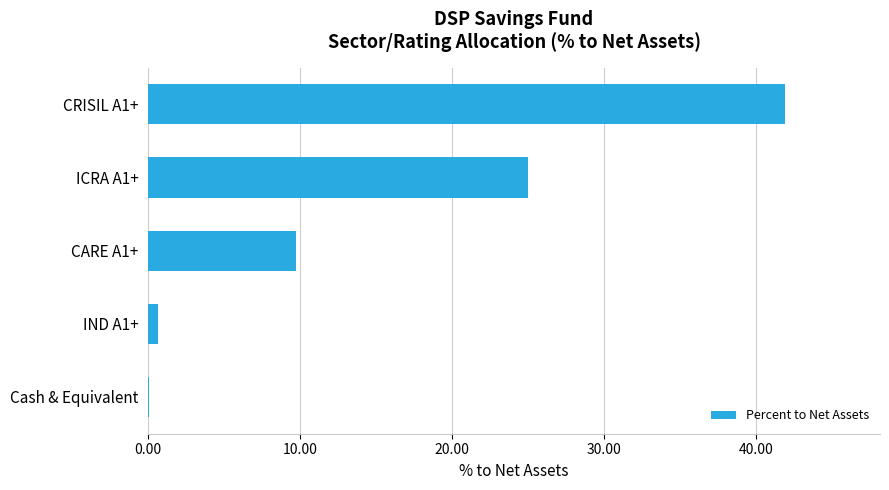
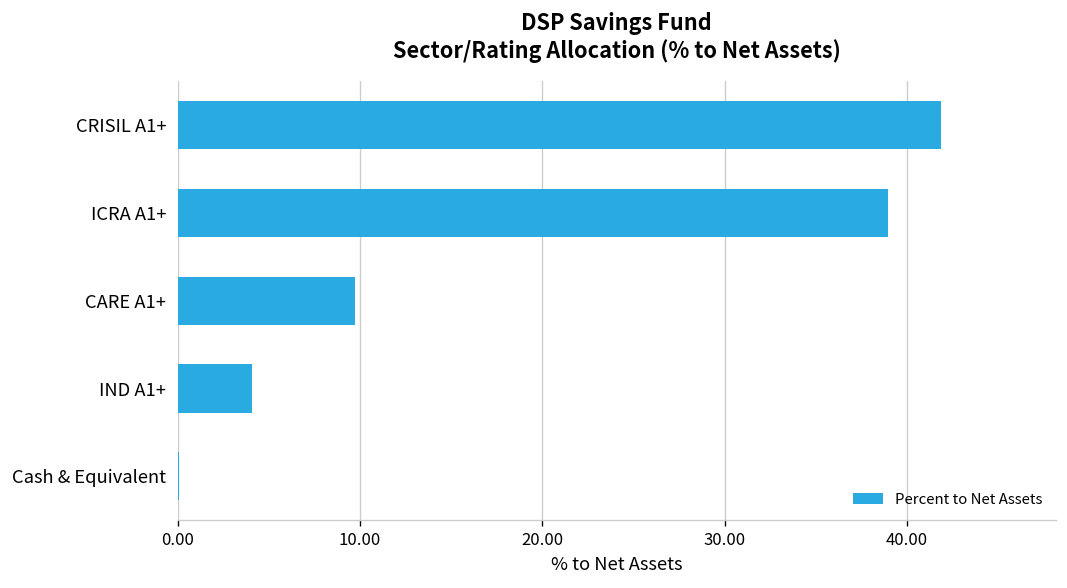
  {
    "CRISIL A1+": 41.9,
-   "ICRA A1+": 25.0,
+   "ICRA A1+": 38.9,
    "CARE A1+": 9.7,
-   "IND A1+": 0.6
+   "IND A1+": 4.1
  }
